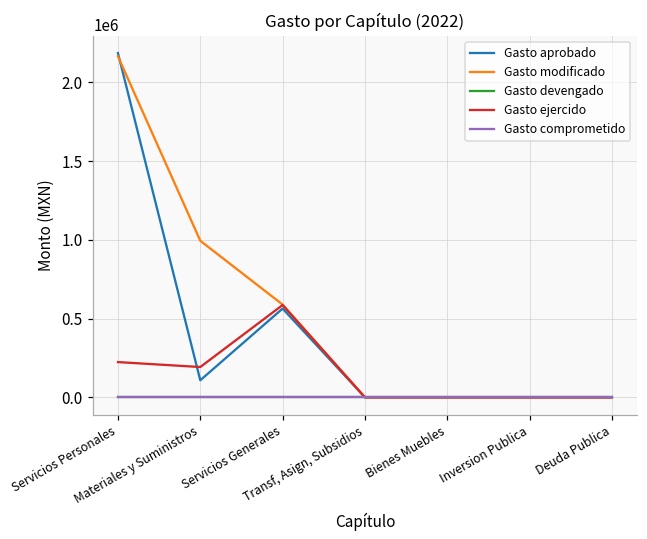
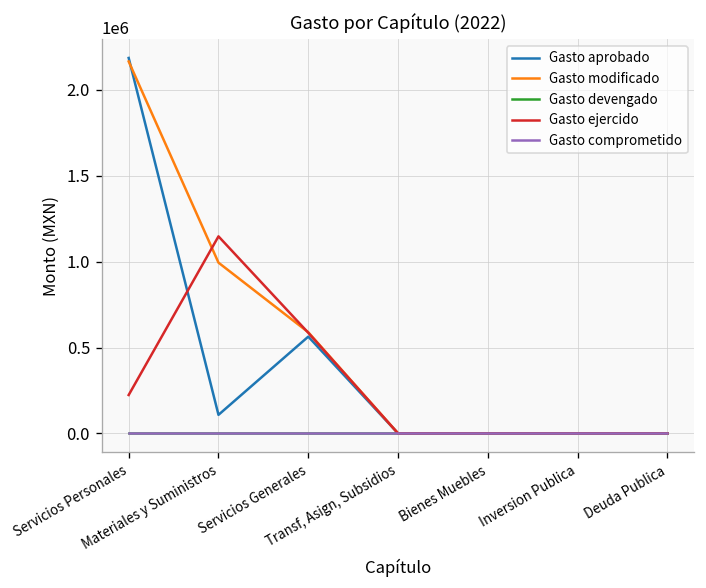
  {
    "Gasto aprobado": {
      "Servicios Personales": 2190000,
      "Materiales y Suministros": 110000,
      "Servicios Generales": 560000
    },
    "Gasto modificado": {
      "Servicios Personales": 2170000,
      "Materiales y Suministros": 990000
    },
    "Gasto comprometido": {
      "Servicios Personales": 0,
      "Materiales y Suministros": 0,
      "Servicios Generales": 0
    },
    "Gasto ejercido": {
      "Servicios Personales": 220000,
-     "Materiales y Suministros": 190000
+     "Materiales y Suministros": 1150000
    }
  }
